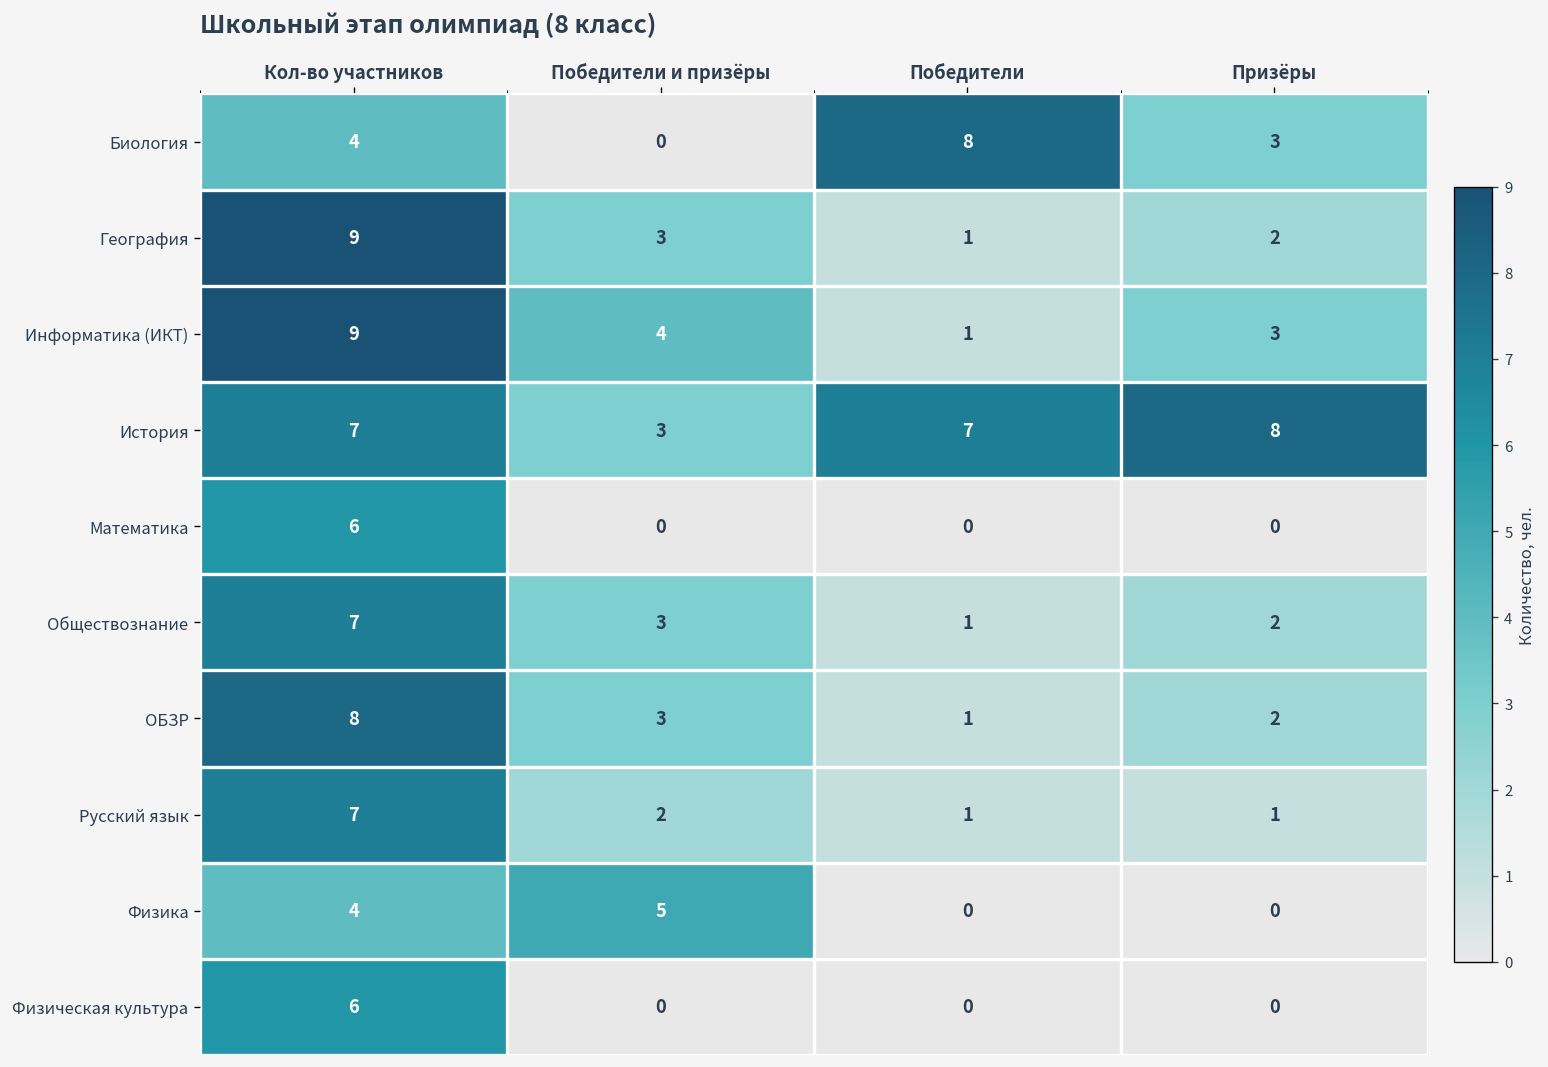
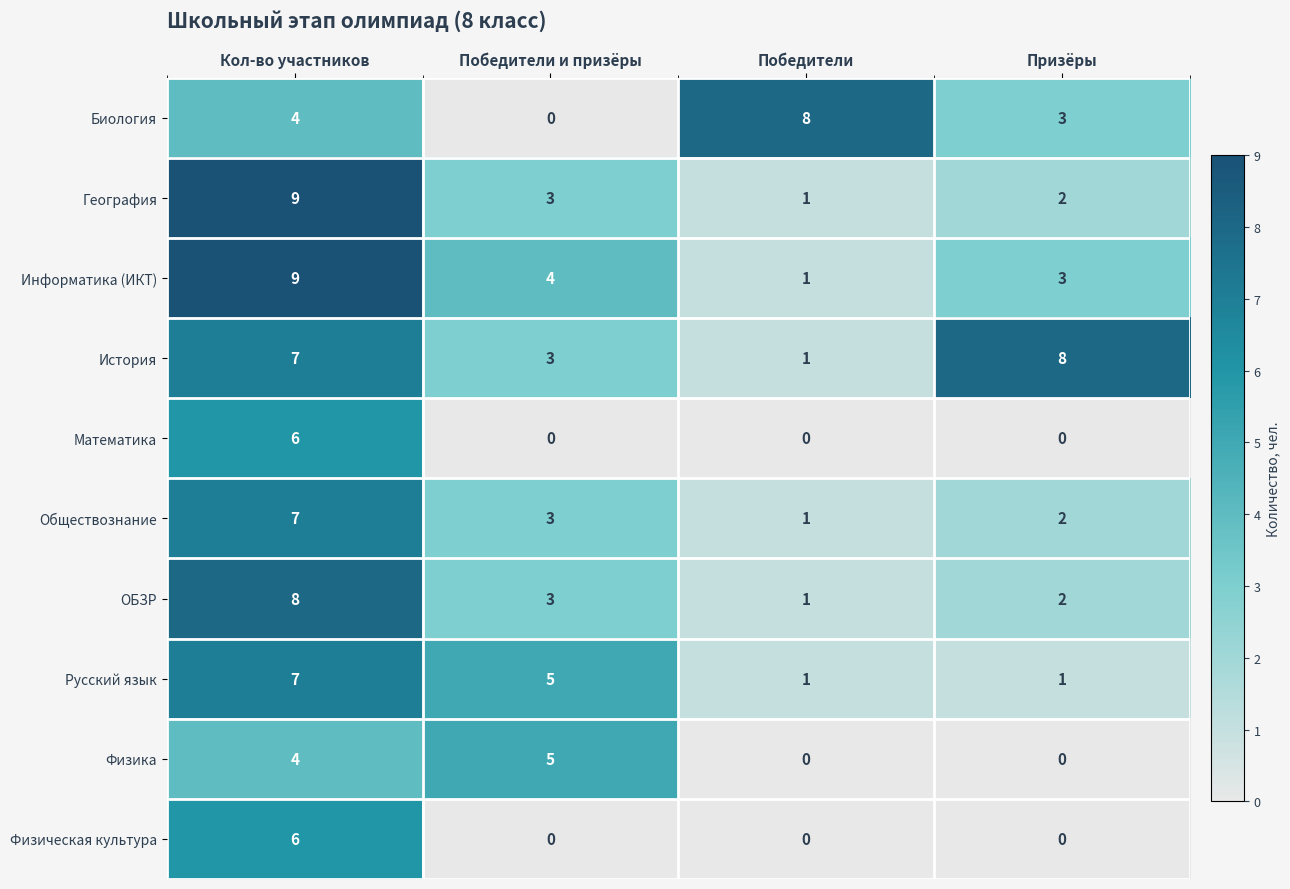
  {
    "Биология": {
      "Кол-во участников": 4,
      "Победители и призёры": 0,
      "Победители": 8,
      "Призёры": 3
    },
    "География": {
      "Кол-во участников": 9,
      "Победители и призёры": 3,
      "Победители": 1,
      "Призёры": 2
    },
    "Информатика (ИКТ)": {
      "Кол-во участников": 9,
      "Победители и призёры": 4,
      "Победители": 1,
      "Призёры": 3
    },
    "История": {
      "Кол-во участников": 7,
      "Победители и призёры": 3,
-     "Победители": 7,
+     "Победители": 1,
      "Призёры": 8
    },
    "Математика": {
      "Кол-во участников": 6,
      "Победители и призёры": 0,
      "Победители": 0,
      "Призёры": 0
    },
    "Обществознание": {
      "Кол-во участников": 7,
      "Победители и призёры": 3,
      "Победители": 1,
      "Призёры": 2
    },
    "ОБЗР": {
      "Кол-во участников": 8,
      "Победители и призёры": 3,
      "Победители": 1,
      "Призёры": 2
    },
    "Русский язык": {
      "Кол-во участников": 7,
-     "Победители и призёры": 2,
+     "Победители и призёры": 5,
      "Победители": 1,
      "Призёры": 1
    },
    "Физика": {
      "Кол-во участников": 4,
      "Победители и призёры": 5,
      "Победители": 0,
      "Призёры": 0
    },
    "Физическая культура": {
      "Кол-во участников": 6,
      "Победители и призёры": 0,
      "Победители": 0,
      "Призёры": 0
    }
  }
